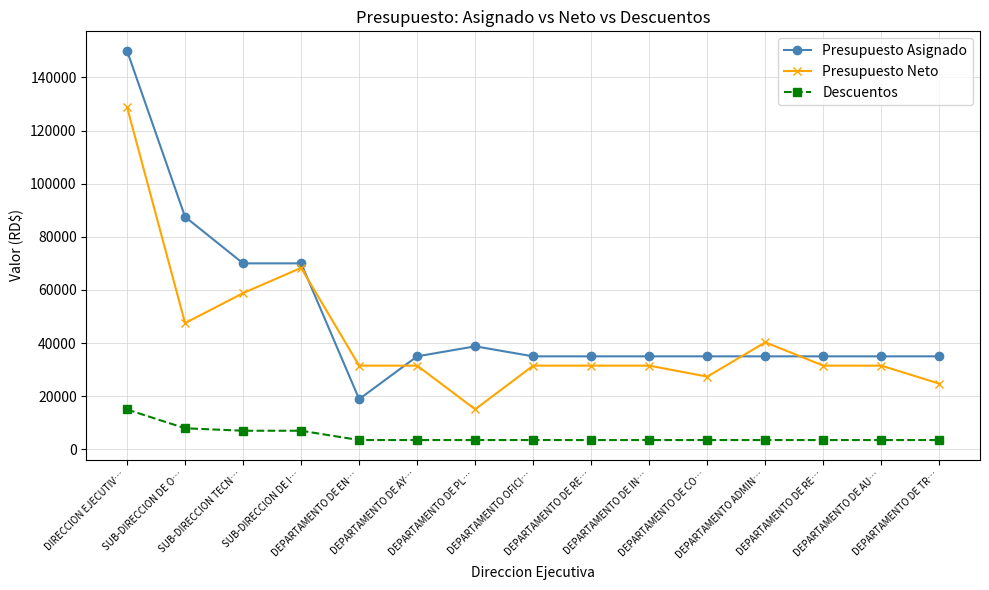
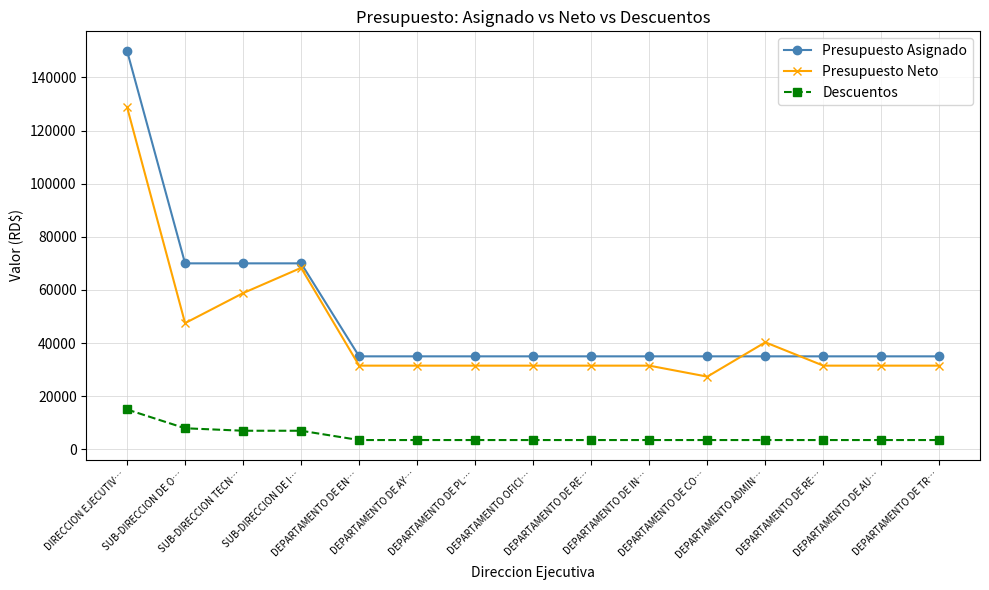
  {
    "Presupuesto Asignado": {
      "DIRECCION EJECUTIV…": 150000,
-     "SUB-DIRECCION DE O…": 88000,
+     "SUB-DIRECCION DE O…": 70000,
      "SUB-DIRECCION TECN…": 70000,
      "SUB-DIRECCION DE I…": 70000,
-     "DEPARTAMENTO DE EN…": 19000,
+     "DEPARTAMENTO DE EN…": 35000,
      "DEPARTAMENTO DE AY…": 35000,
-     "DEPARTAMENTO DE PL…": 39000,
+     "DEPARTAMENTO DE PL…": 35000,
      "DEPARTAMENTO OFICI…": 35000,
      "DEPARTAMENTO DE IN…": 35000,
      "DEPARTAMENTO DE CO…": 35000,
      "DEPARTAMENTO ADMIN…": 35000,
      "DEPARTAMENTO DE AU…": 35000,
      "DEPARTAMENTO DE TR…": 35000
    },
    "Presupuesto Neto": {
      "DIRECCION EJECUTIV…": 129000,
      "SUB-DIRECCION DE O…": 47000,
      "SUB-DIRECCION TECN…": 59000,
      "SUB-DIRECCION DE I…": 68000,
      "DEPARTAMENTO DE EN…": 32000,
      "DEPARTAMENTO DE AY…": 32000,
-     "DEPARTAMENTO DE PL…": 15000,
+     "DEPARTAMENTO DE PL…": 32000,
      "DEPARTAMENTO OFICI…": 32000,
      "DEPARTAMENTO DE IN…": 32000,
      "DEPARTAMENTO DE CO…": 27000,
      "DEPARTAMENTO ADMIN…": 40000,
      "DEPARTAMENTO DE AU…": 32000,
-     "DEPARTAMENTO DE TR…": 25000
+     "DEPARTAMENTO DE TR…": 32000
    },
    "Descuentos": {
      "DIRECCION EJECUTIV…": 15000,
      "SUB-DIRECCION DE O…": 8000,
      "SUB-DIRECCION TECN…": 7000,
      "SUB-DIRECCION DE I…": 7000,
      "DEPARTAMENTO DE EN…": 4000,
      "DEPARTAMENTO DE AY…": 4000,
      "DEPARTAMENTO DE PL…": 4000,
      "DEPARTAMENTO OFICI…": 4000,
      "DEPARTAMENTO DE IN…": 4000,
      "DEPARTAMENTO DE CO…": 4000,
      "DEPARTAMENTO ADMIN…": 4000,
      "DEPARTAMENTO DE AU…": 4000,
      "DEPARTAMENTO DE TR…": 4000
    }
  }
